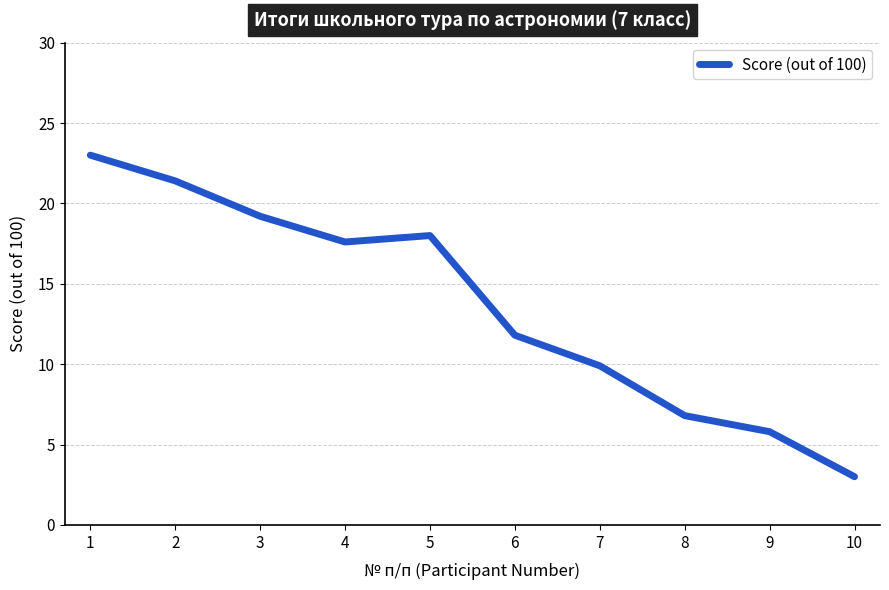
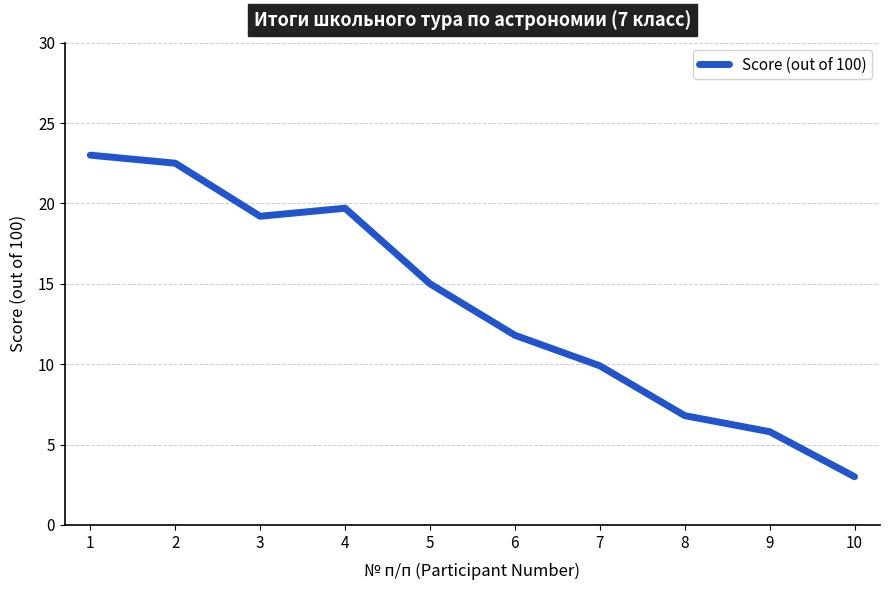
  {
    "1": 23.0,
-   "2": 21.4,
+   "2": 22.5,
    "3": 19.2,
-   "4": 17.6,
-   "5": 18,
+   "4": 19.7,
+   "5": 15,
    "6": 11.8,
    "7": 9.9,
    "8": 6.8,
    "9": 5.8,
    "10": 3.0
  }
